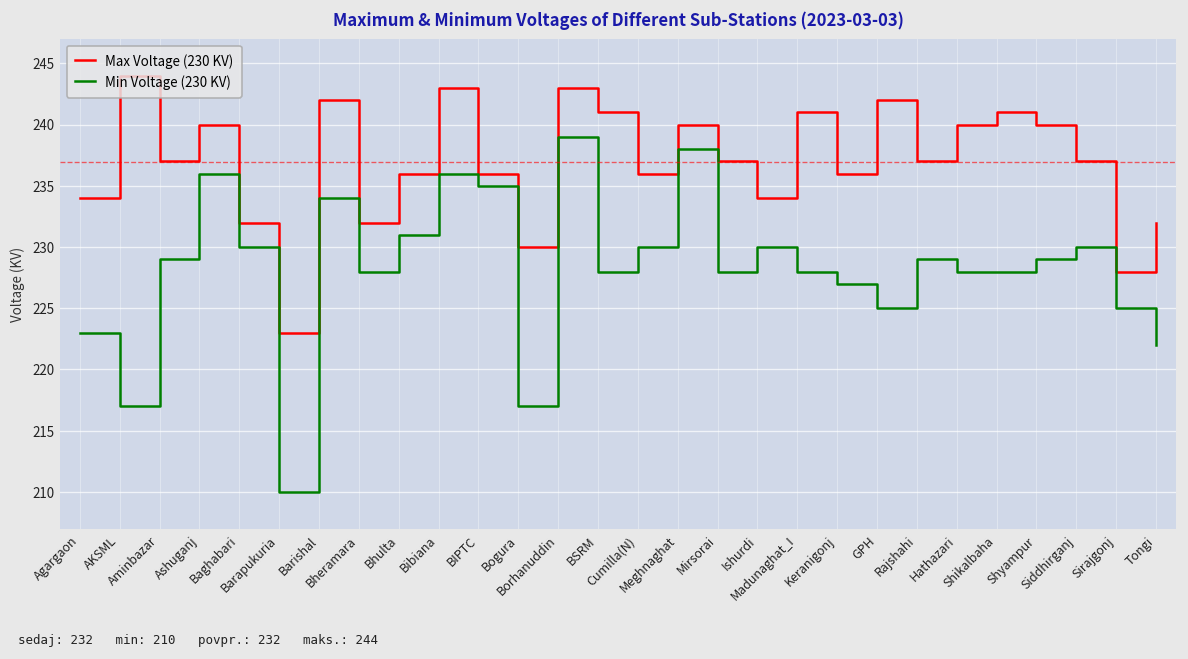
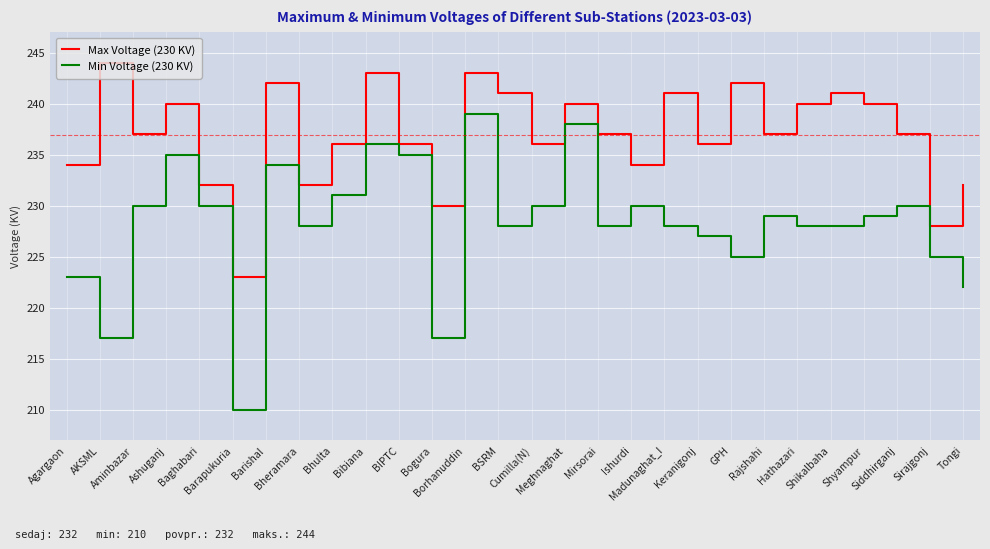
  {
    "Max Voltage (230 KV)": {
      "Agargaon": 234,
      "Aminbazar": 237,
      "Ashuganj": 240,
      "Baghabari": 232,
      "Barapukuria": 223,
      "Barishal": 242,
      "Bheramara": 232,
      "Bhulta": 236,
      "Bibiana": 243,
      "BIPTC": 236,
      "Bogura": 230,
      "Borhanuddin": 243,
      "BSRM": 241,
      "Cumilla(N)": 236,
      "Meghnaghat": 240,
      "Mirsorai": 237,
      "Ishurdi": 234,
      "Madunaghat_I": 241,
      "Keranigonj": 236,
      "GPH": 242,
      "Rajshahi": 237,
      "Hathazari": 240,
      "Shikalbaha": 241,
      "Shyampur": 240,
      "Siddhirganj": 237,
      "Sirajgonj": 228,
      "Tongi": 232
    },
    "Min Voltage (230 KV)": {
      "Agargaon": 223,
      "AKSML": 217,
-     "Aminbazar": 229,
-     "Ashuganj": 236,
+     "Aminbazar": 230,
+     "Ashuganj": 235,
      "Baghabari": 230,
      "Barapukuria": 210,
      "Barishal": 234,
      "Bheramara": 228,
      "Bhulta": 231,
      "Bibiana": 236,
      "BIPTC": 235,
      "Bogura": 217,
      "Borhanuddin": 239,
      "BSRM": 228,
      "Cumilla(N)": 230,
      "Meghnaghat": 238,
      "Mirsorai": 228,
      "Ishurdi": 230,
      "Madunaghat_I": 228,
      "Keranigonj": 227,
      "GPH": 225,
      "Rajshahi": 229,
      "Hathazari": 228,
      "Shikalbaha": 228,
      "Shyampur": 229,
      "Siddhirganj": 230,
      "Sirajgonj": 225,
      "Tongi": 222
    }
  }
